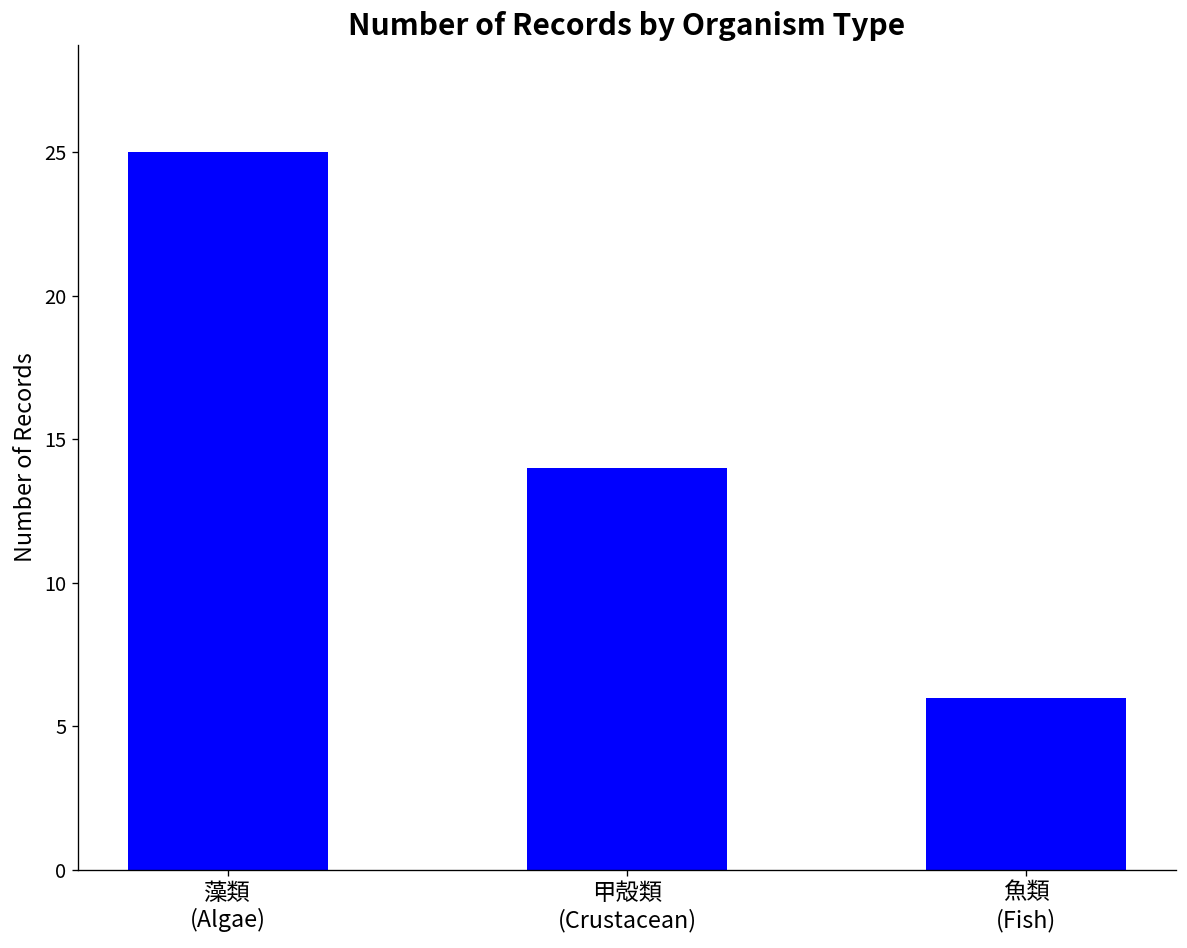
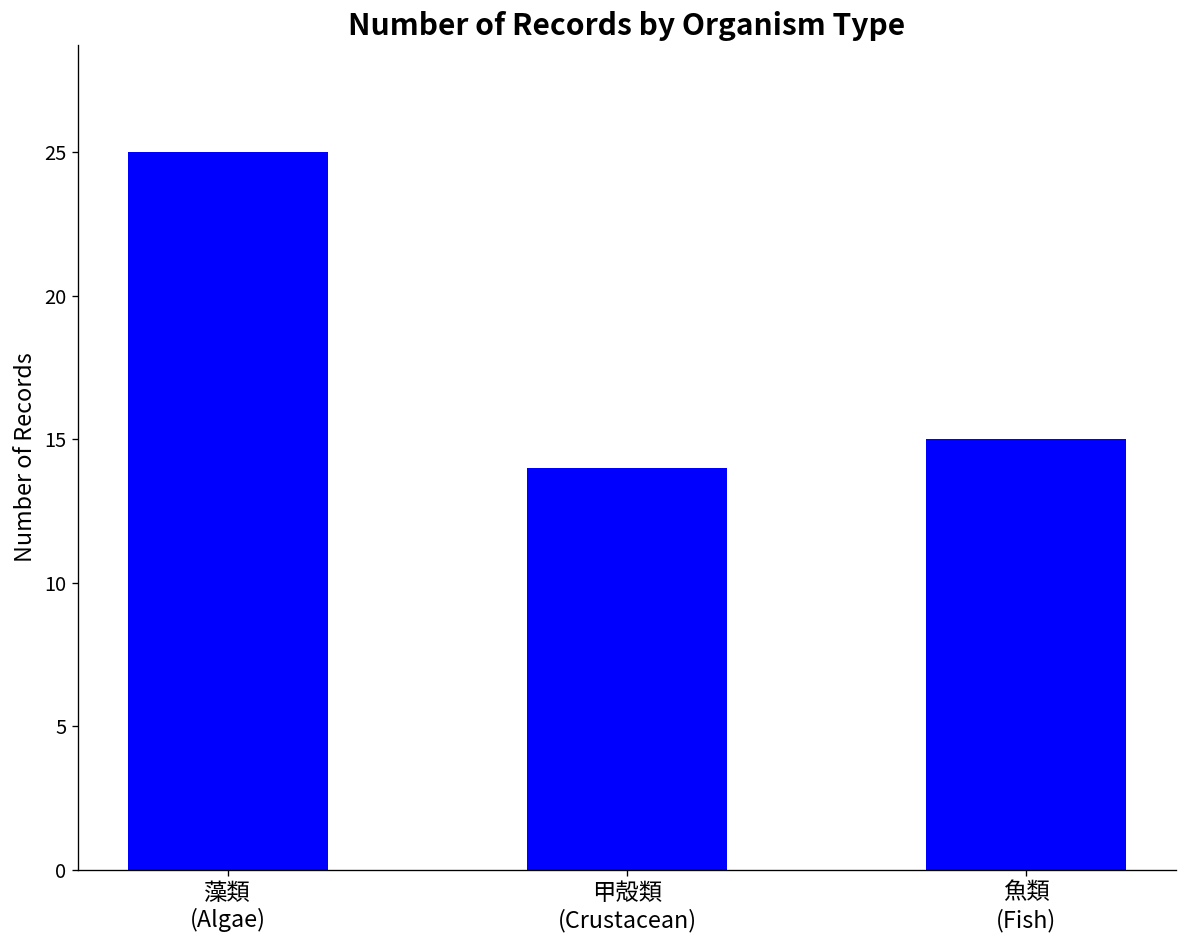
  {
    "藻類 (Algae)": 25,
    "甲殻類 (Crustacean)": 14,
-   "魚類 (Fish)": 6
+   "魚類 (Fish)": 15
  }
